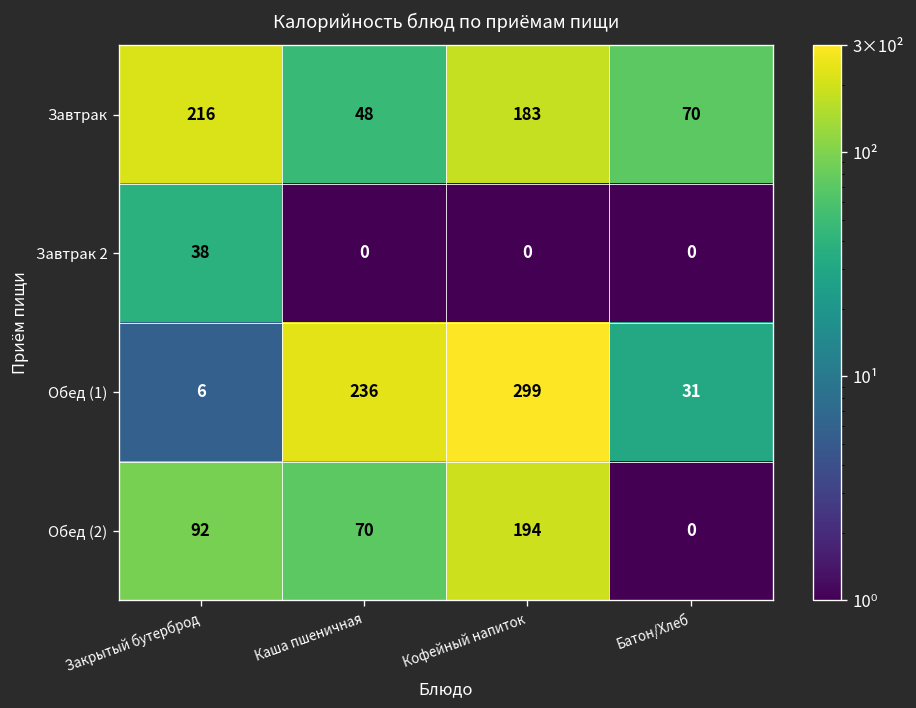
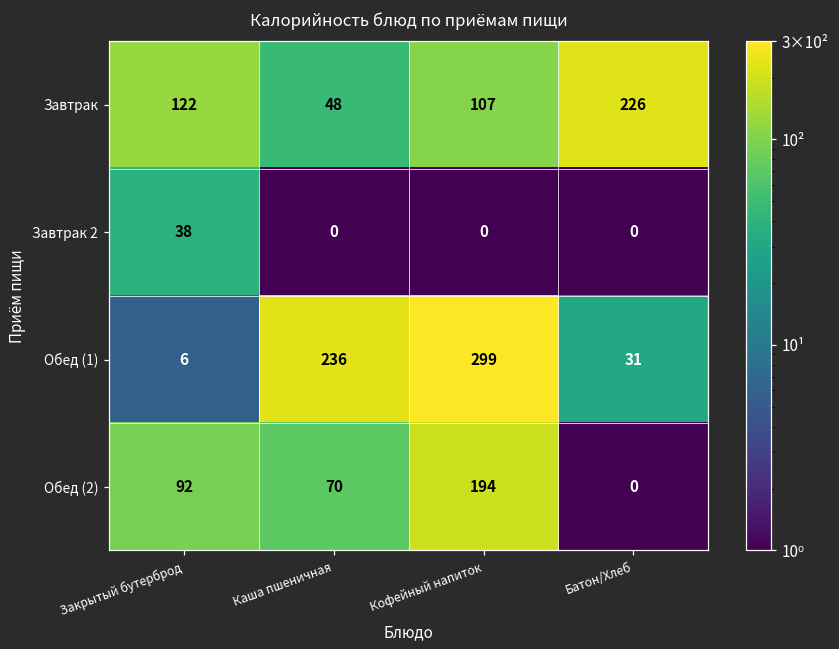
  {
    "Завтрак": {
-     "Закрытый бутерброд": 216,
+     "Закрытый бутерброд": 122,
      "Каша пшеничная": 48,
-     "Кофейный напиток": 183,
-     "Батон/Хлеб": 70
+     "Кофейный напиток": 107,
+     "Батон/Хлеб": 226
    },
    "Завтрак 2": {
      "Закрытый бутерброд": 38,
      "Каша пшеничная": 0,
      "Кофейный напиток": 0,
      "Батон/Хлеб": 0
    },
    "Обед (1)": {
      "Закрытый бутерброд": 6,
      "Каша пшеничная": 236,
      "Кофейный напиток": 299,
      "Батон/Хлеб": 31
    },
    "Обед (2)": {
      "Закрытый бутерброд": 92,
      "Каша пшеничная": 70,
      "Кофейный напиток": 194,
      "Батон/Хлеб": 0
    }
  }
